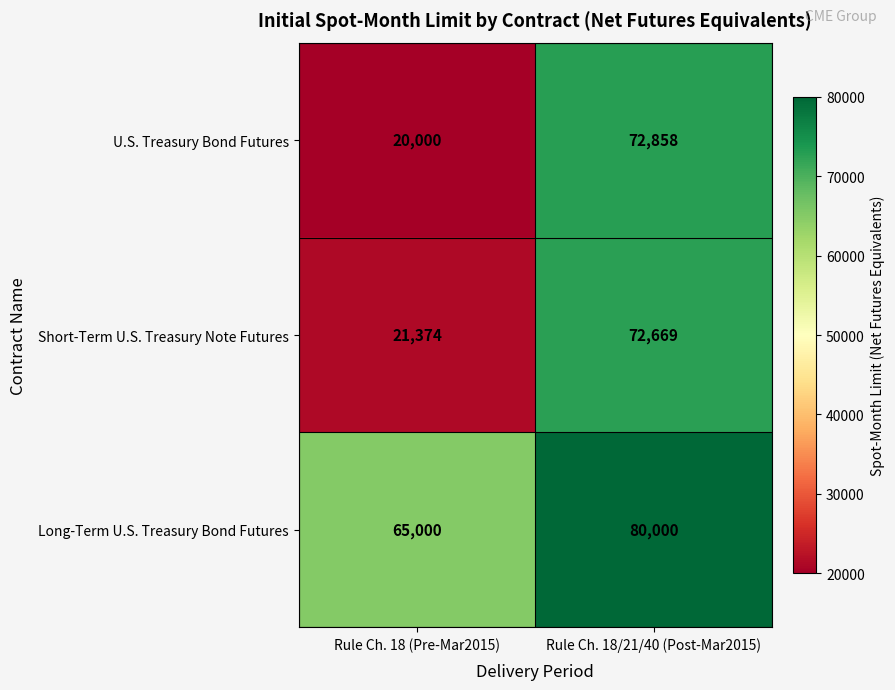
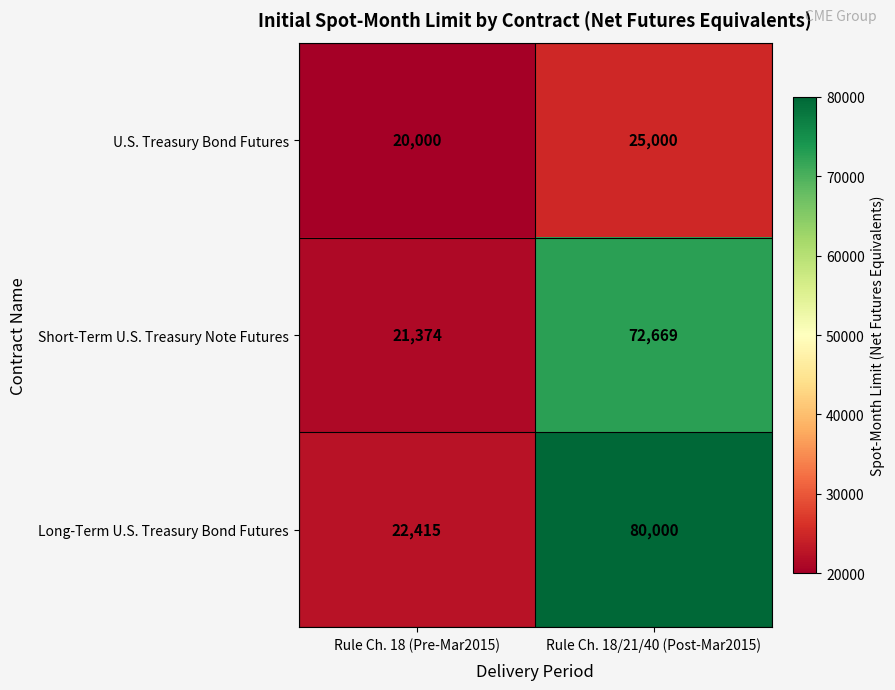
  {
    "U.S. Treasury Bond Futures": {
      "Rule Ch. 18 (Pre-Mar2015)": "20,000",
-     "Rule Ch. 18/21/40 (Post-Mar2015)": "72,858"
+     "Rule Ch. 18/21/40 (Post-Mar2015)": "25,000"
    },
    "Short-Term U.S. Treasury Note Futures": {
      "Rule Ch. 18 (Pre-Mar2015)": "21,374",
      "Rule Ch. 18/21/40 (Post-Mar2015)": "72,669"
    },
    "Long-Term U.S. Treasury Bond Futures": {
-     "Rule Ch. 18 (Pre-Mar2015)": "65,000",
+     "Rule Ch. 18 (Pre-Mar2015)": "22,415",
      "Rule Ch. 18/21/40 (Post-Mar2015)": "80,000"
    }
  }
